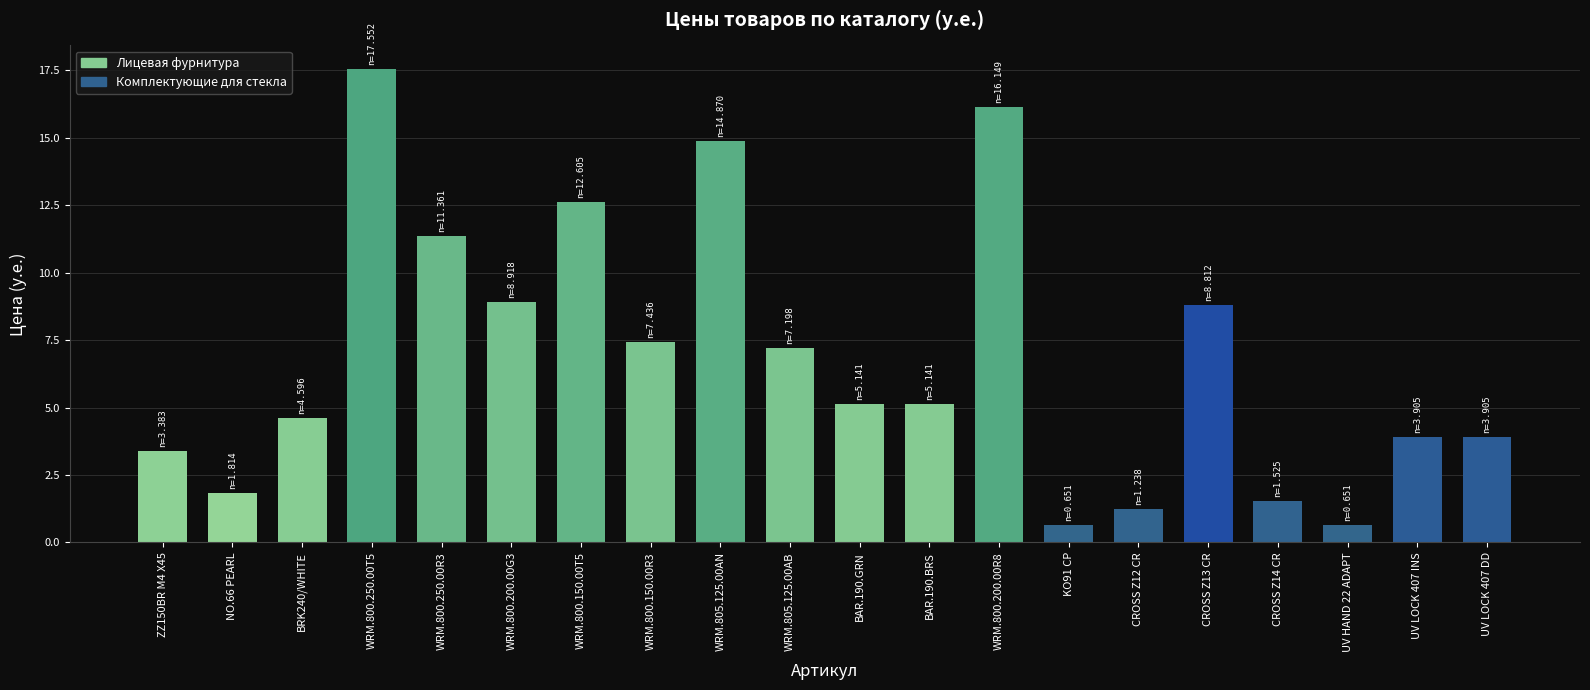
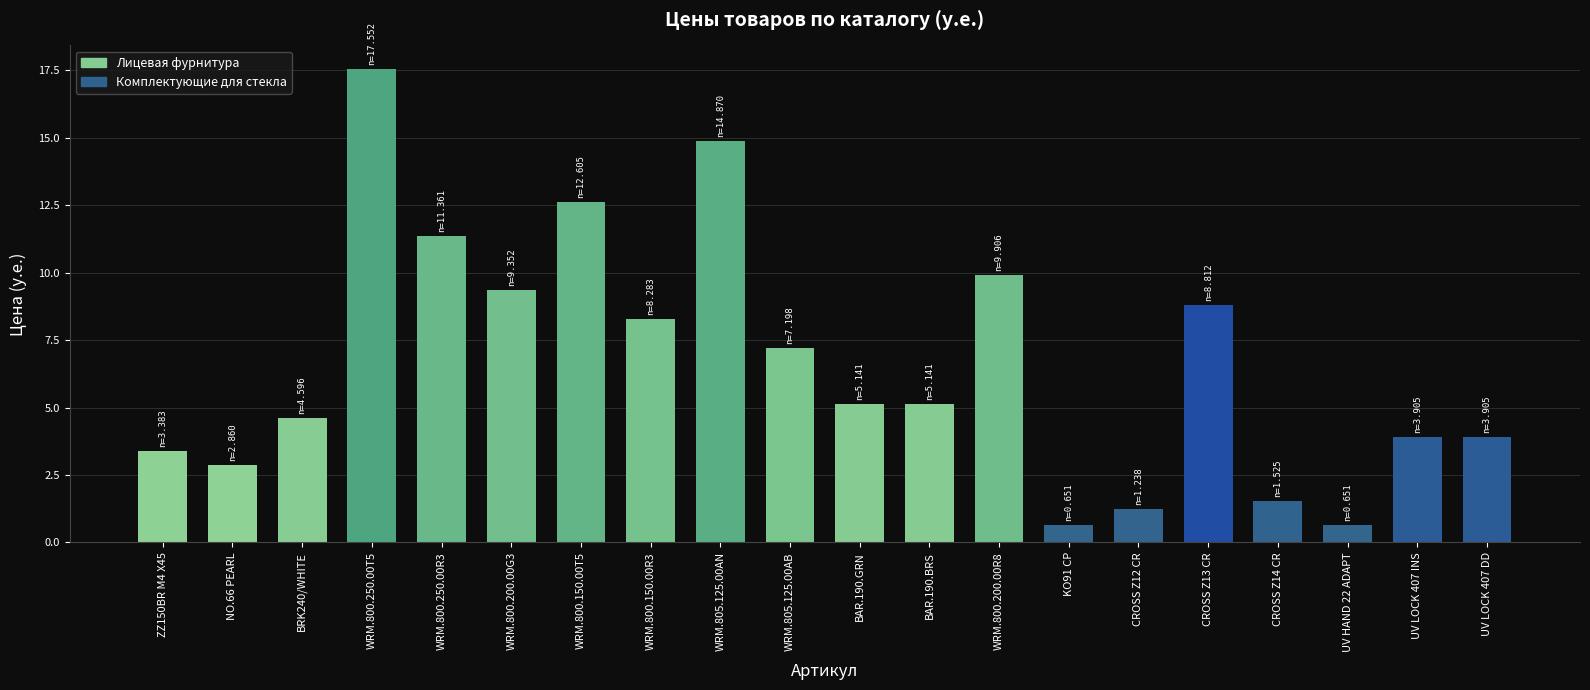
  {
    "ZZ150BR M4 X45": 3.383,
-   "NO.66 PEARL": 1.814,
+   "NO.66 PEARL": 2.860,
    "BRK240/WHITE": 4.596,
    "WRM.800.250.00T5": 17.552,
    "WRM.800.250.00R3": 11.361,
-   "WRM.800.200.00G3": 8.918,
+   "WRM.800.200.00G3": 9.352,
    "WRM.800.150.00T5": 12.605,
-   "WRM.800.150.00R3": 7.436,
+   "WRM.800.150.00R3": 8.283,
    "WRM.805.125.00AN": 14.870,
    "WRM.805.125.00AB": 7.198,
    "BAR.190.GRN": 5.141,
    "BAR.190.BRS": 5.141,
-   "WRM.800.200.00R8": 16.149,
+   "WRM.800.200.00R8": 9.906,
    "KO91 CP": 0.651,
    "CROSS Z12 CR": 1.238,
    "CROSS Z13 CR": 8.812,
    "CROSS Z14 CR": 1.525,
    "UV HAND 22 ADAPT": 0.651,
    "UV LOCK 407 INS": 3.905,
    "UV LOCK 407 DD": 3.905
  }
